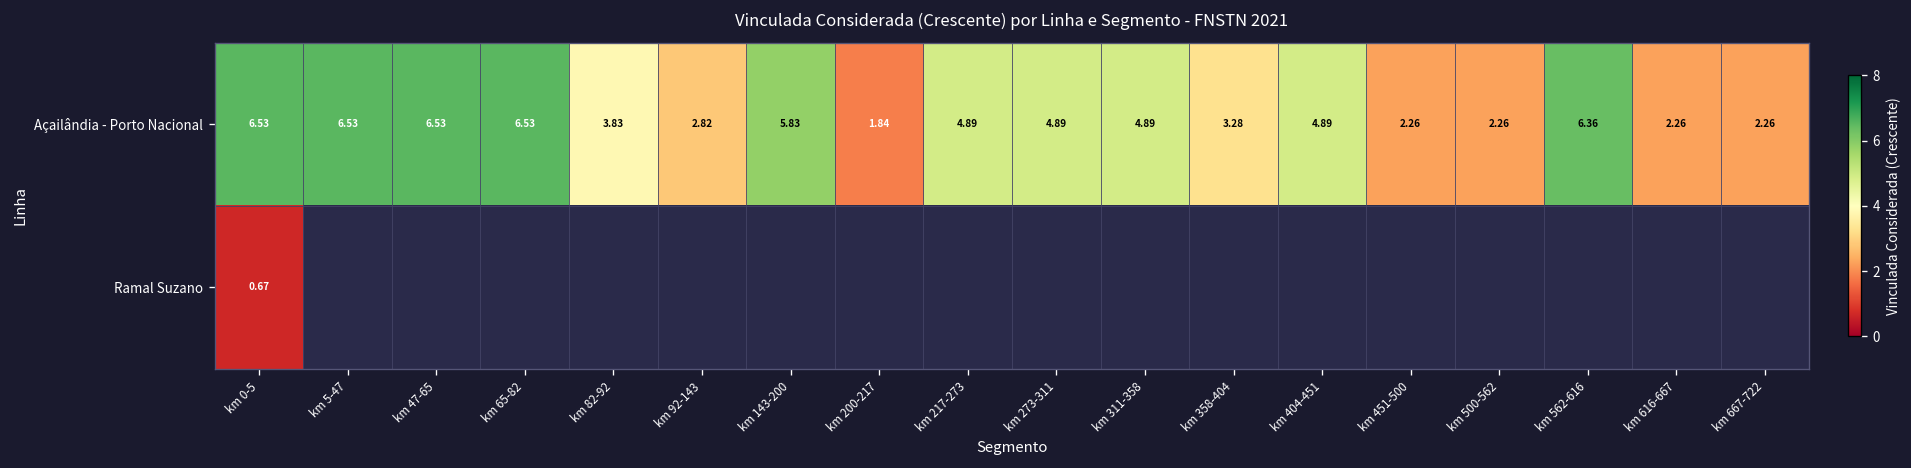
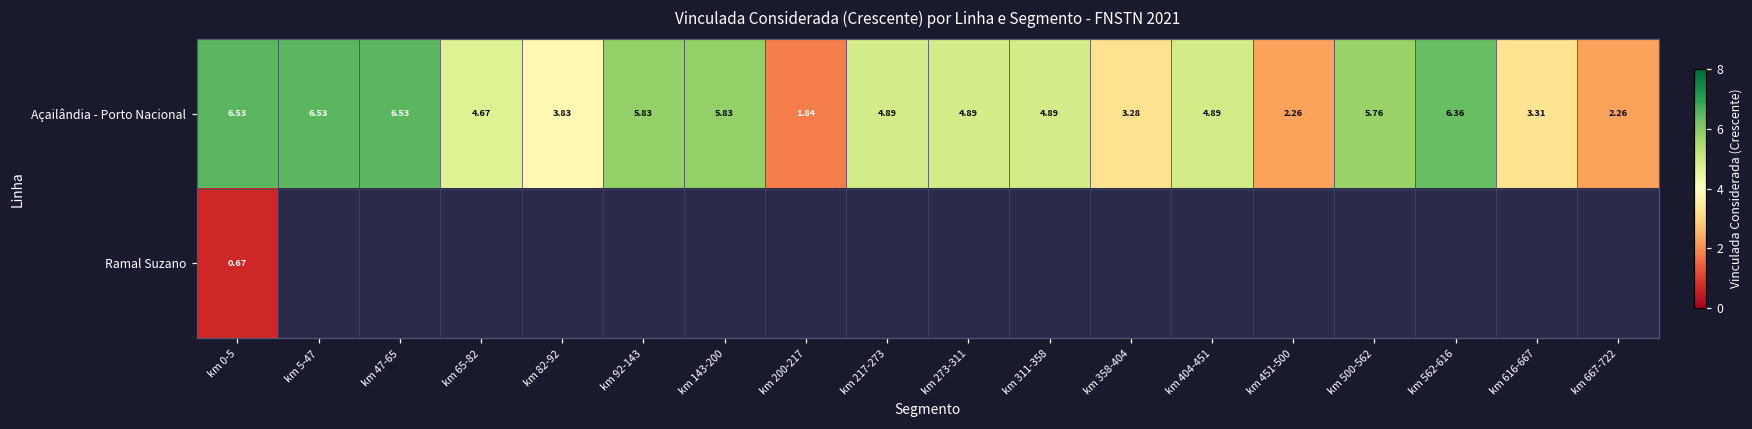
  {
    "Açailândia - Porto Nacional": {
      "km 0-5": 6.53,
      "km 5-47": 6.53,
      "km 47-65": 6.53,
-     "km 65-82": 6.53,
+     "km 65-82": 4.67,
      "km 82-92": 3.83,
-     "km 92-143": 2.82,
+     "km 92-143": 5.83,
      "km 143-200": 5.83,
      "km 200-217": 1.84,
      "km 217-273": 4.89,
      "km 273-311": 4.89,
      "km 311-358": 4.89,
      "km 358-404": 3.28,
      "km 404-451": 4.89,
      "km 451-500": 2.26,
-     "km 500-562": 2.26,
+     "km 500-562": 5.76,
      "km 562-616": 6.36,
-     "km 616-667": 2.26,
+     "km 616-667": 3.31,
      "km 667-722": 2.26
    },
    "Ramal Suzano": {
      "km 0-5": 0.67
    }
  }
